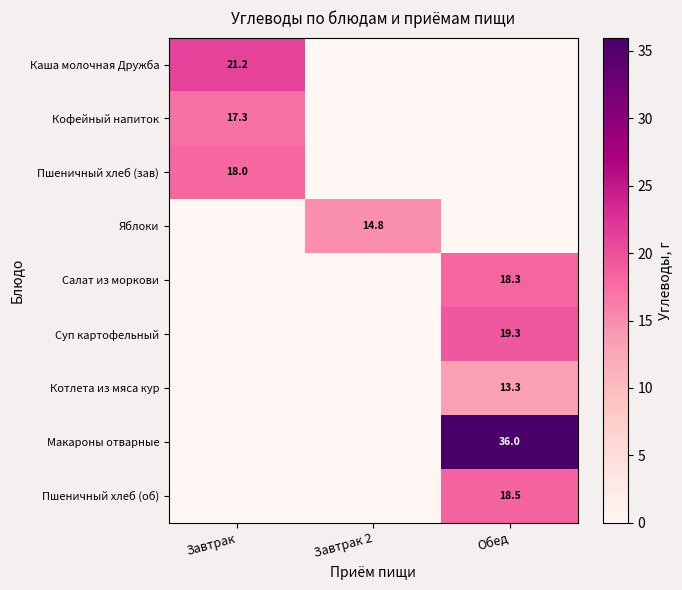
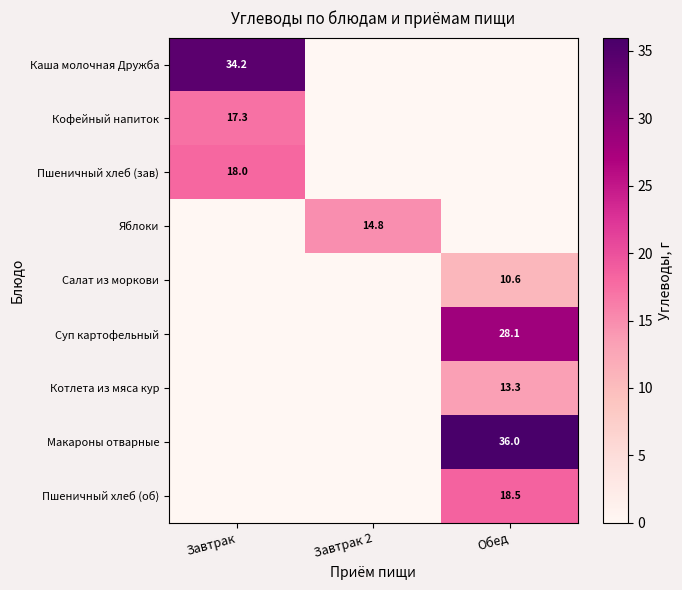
  {
    "Каша молочная Дружба": {
-     "Завтрак": 21.2
+     "Завтрак": 34.2
    },
    "Кофейный напиток": {
      "Завтрак": 17.3
    },
    "Пшеничный хлеб (зав)": {
      "Завтрак": 18.0
    },
    "Яблоки": {
      "Завтрак 2": 14.8
    },
    "Салат из моркови": {
-     "Обед": 18.3
+     "Обед": 10.6
    },
    "Суп картофельный": {
-     "Обед": 19.3
+     "Обед": 28.1
    },
    "Котлета из мяса кур": {
      "Обед": 13.3
    },
    "Макароны отварные": {
      "Обед": 36.0
    },
    "Пшеничный хлеб (об)": {
      "Обед": 18.5
    }
  }
